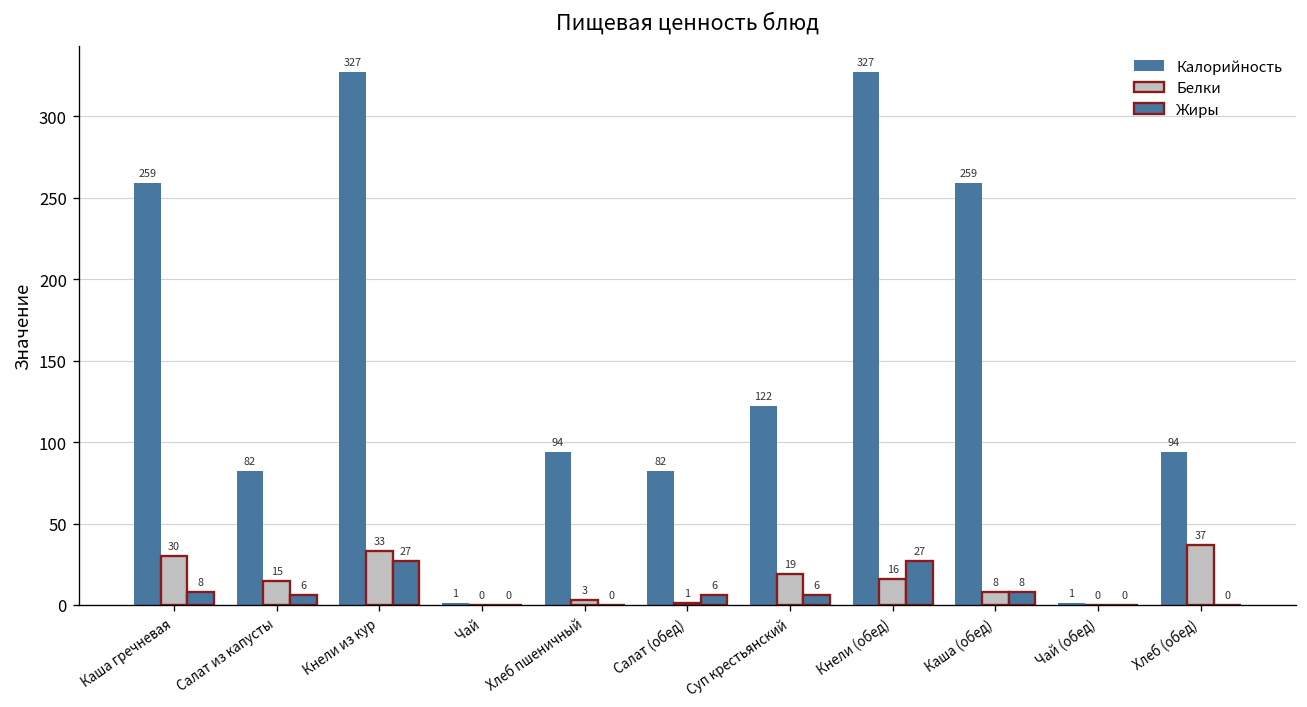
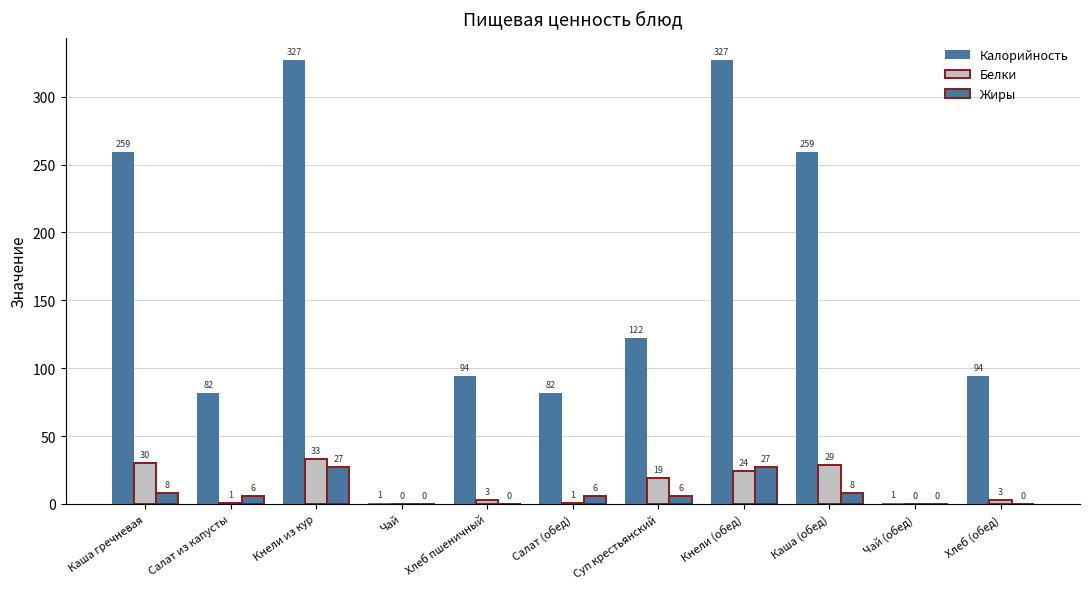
  {
    "Белки": {
      "Каша гречневая": 30,
-     "Салат из капусты": 15,
+     "Салат из капусты": 1,
      "Кнели из кур": 33,
      "Чай": 0,
      "Хлеб пшеничный": 3,
      "Салат (обед)": 1,
      "Суп крестьянский": 19,
-     "Кнели (обед)": 16,
-     "Каша (обед)": 8,
+     "Кнели (обед)": 24,
+     "Каша (обед)": 29,
      "Чай (обед)": 0,
-     "Хлеб (обед)": 37
+     "Хлеб (обед)": 3
    }
  }
